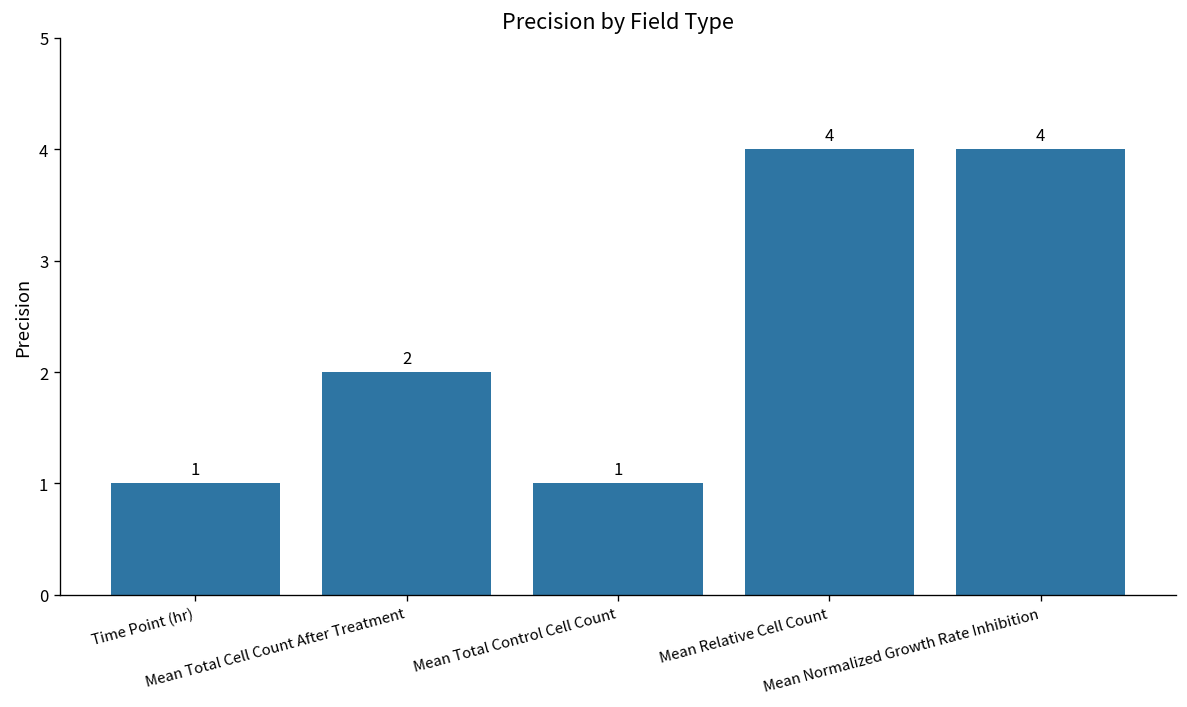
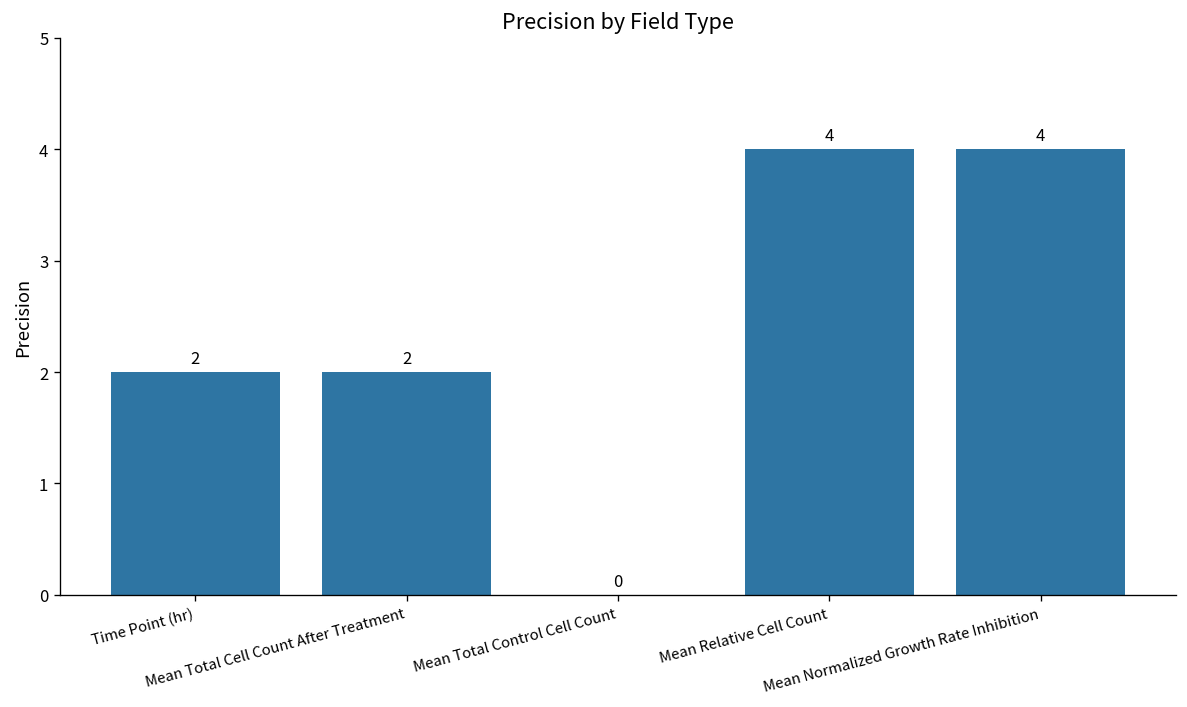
  {
-   "Time Point (hr)": 1,
+   "Time Point (hr)": 2,
    "Mean Total Cell Count After Treatment": 2,
-   "Mean Total Control Cell Count": 1,
+   "Mean Total Control Cell Count": 0,
    "Mean Relative Cell Count": 4,
    "Mean Normalized Growth Rate Inhibition": 4
  }
